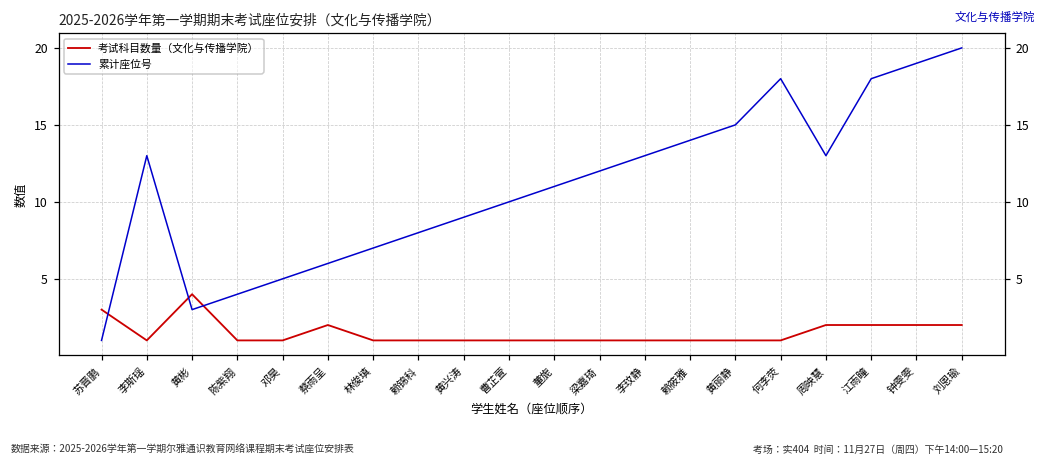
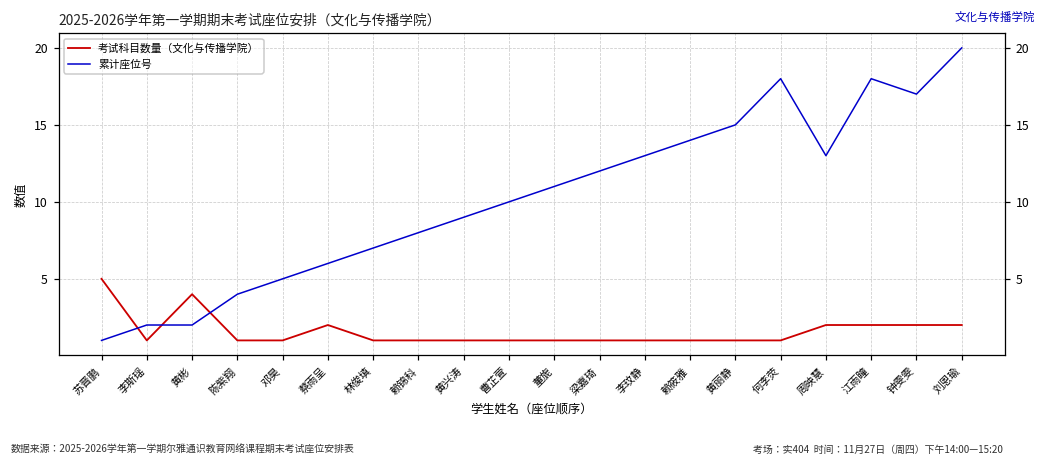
  {
    "考试科目数量（文化与传播学院）": {
-     "苏晋鹏": 3,
+     "苏晋鹏": 5,
      "李斯瑶": 1,
      "黄彬": 4,
      "陈紫翔": 1,
      "邓昊": 1,
      "蔡雨呈": 2,
      "林俊填": 1,
      "赖锦科": 1,
      "黄兴涛": 1,
      "曹芷萱": 1,
      "董旎": 1,
      "梁嘉琦": 1,
      "李玟静": 1,
      "赖筱雅": 1,
      "黄丽静": 1,
      "何李荧": 1,
      "周映慧": 2,
      "江雨瞳": 2,
      "钟雯雯": 2,
      "刘恩瑜": 2
    },
    "累计座位号": {
      "苏晋鹏": 1,
-     "李斯瑶": 13,
-     "黄彬": 3,
+     "李斯瑶": 2,
+     "黄彬": 2,
      "陈紫翔": 4,
      "邓昊": 5,
      "蔡雨呈": 6,
      "林俊填": 7,
      "赖锦科": 8,
      "黄兴涛": 9,
      "曹芷萱": 10,
      "董旎": 11,
      "梁嘉琦": 12,
      "李玟静": 13,
      "赖筱雅": 14,
      "黄丽静": 15,
      "何李荧": 18,
      "周映慧": 13,
      "江雨瞳": 18,
-     "钟雯雯": 19,
+     "钟雯雯": 17,
      "刘恩瑜": 20
    }
  }
